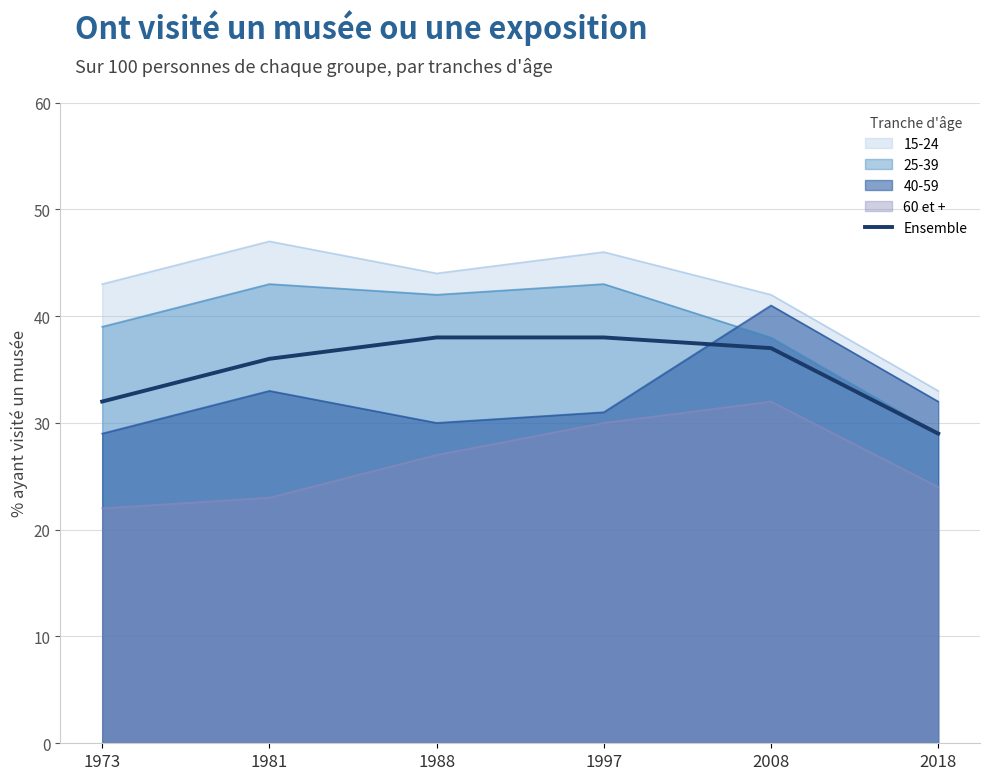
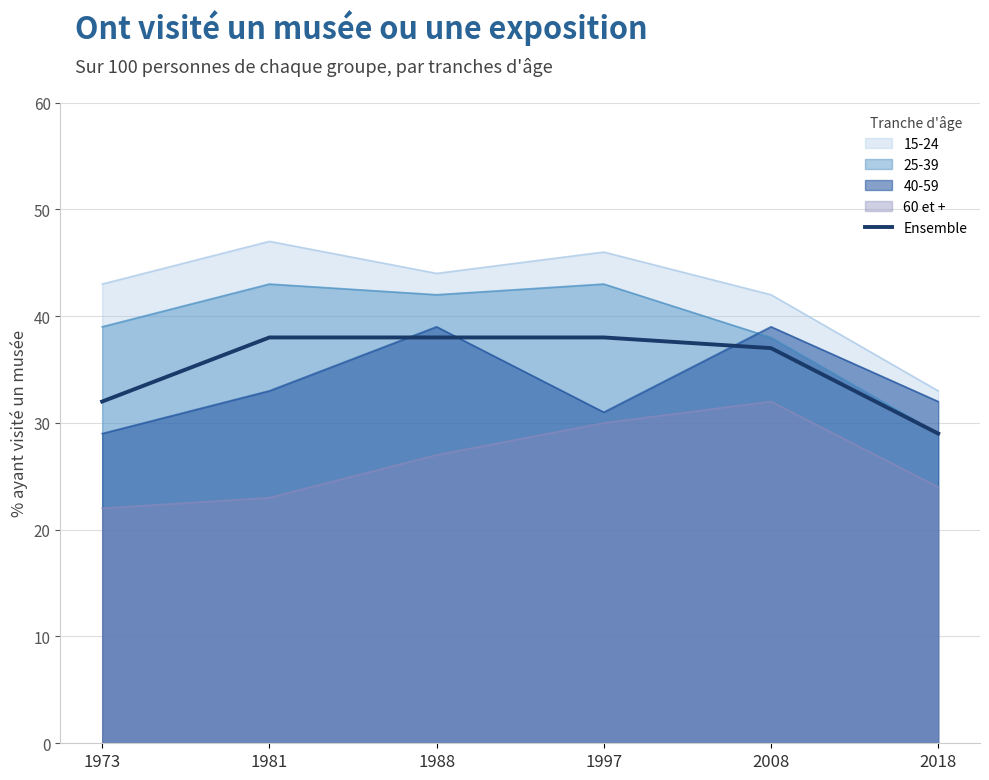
  {
    "40-59": {
      "1973": 29,
      "1981": 33,
-     "1988": 30,
+     "1988": 39,
      "1997": 31,
-     "2008": 41,
+     "2008": 39,
      "2018": 32
    },
    "Ensemble": {
      "1973": 32,
-     "1981": 36,
+     "1981": 38,
      "1988": 38,
      "1997": 38,
      "2008": 37
    }
  }
